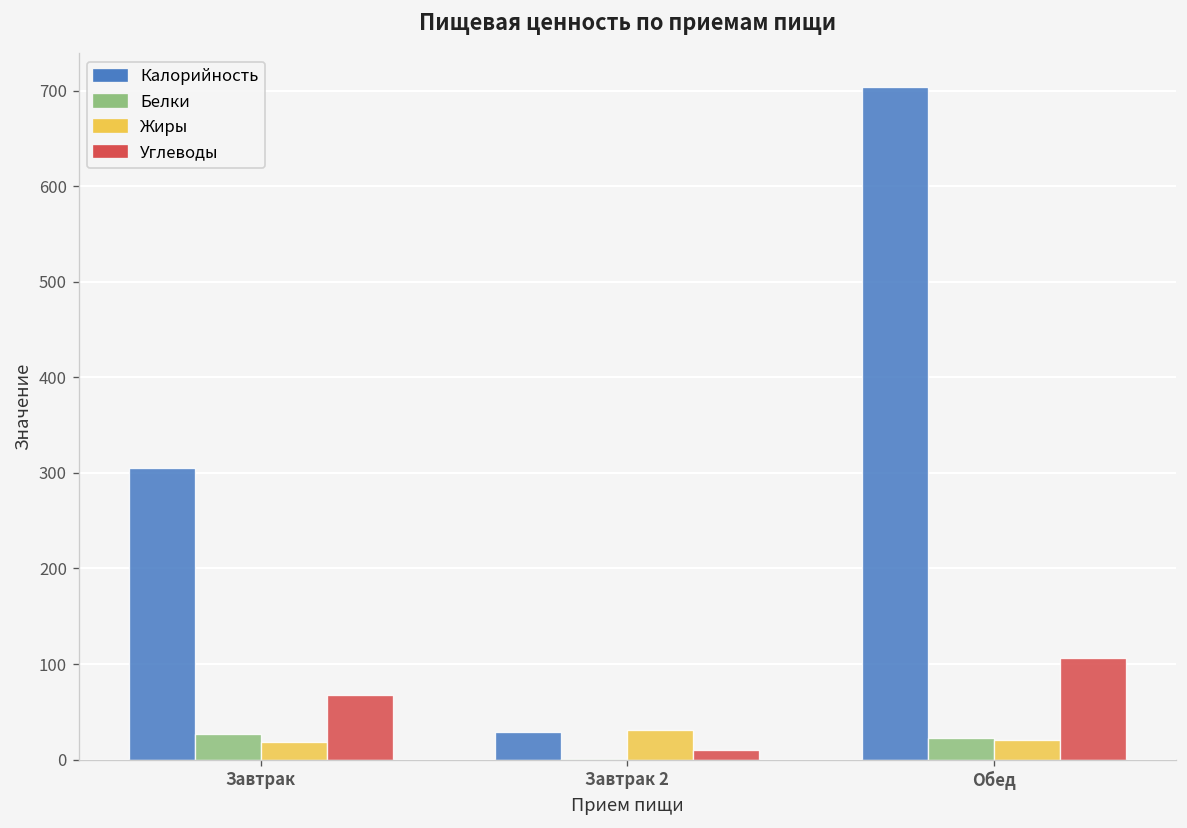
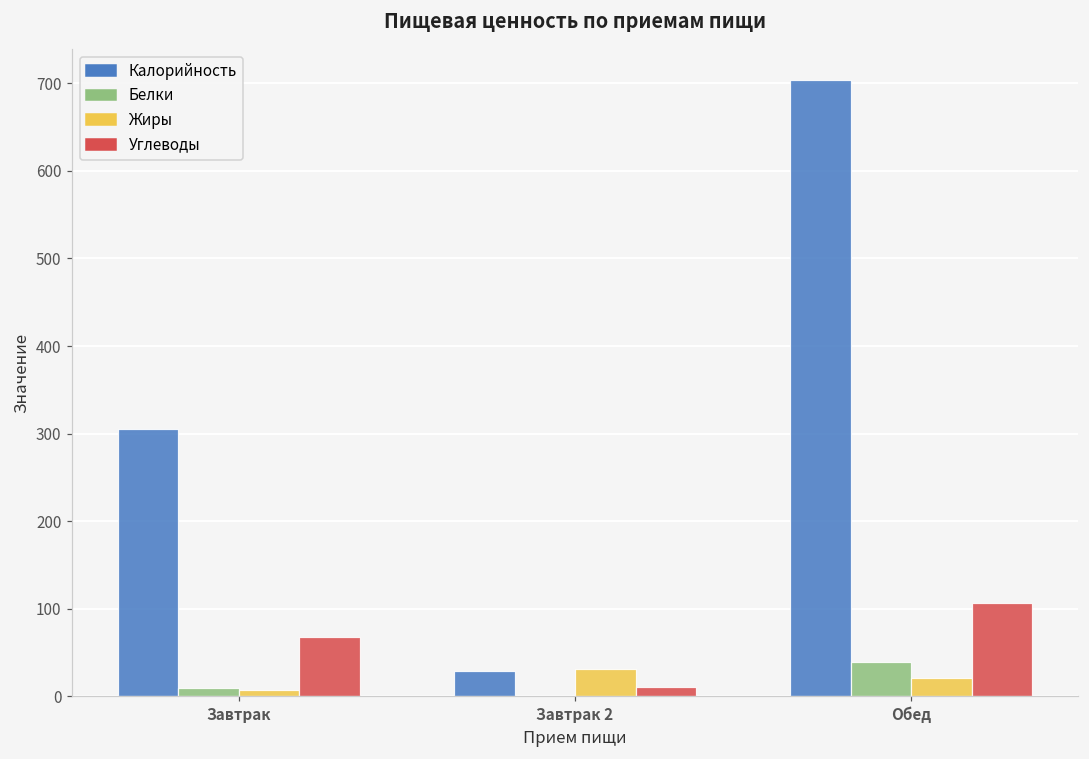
  {
    "Калорийность": {
      "Завтрак": 310,
      "Завтрак 2": 30,
      "Обед": 700
    },
    "Белки": {
-     "Завтрак": 30,
-     "Обед": 20
+     "Завтрак": 10,
+     "Обед": 40
    },
    "Жиры": {
-     "Завтрак": 20,
+     "Завтрак": 10,
      "Завтрак 2": 30,
      "Обед": 20
    },
    "Углеводы": {
      "Завтрак": 70,
      "Завтрак 2": 10,
      "Обед": 110
    }
  }
